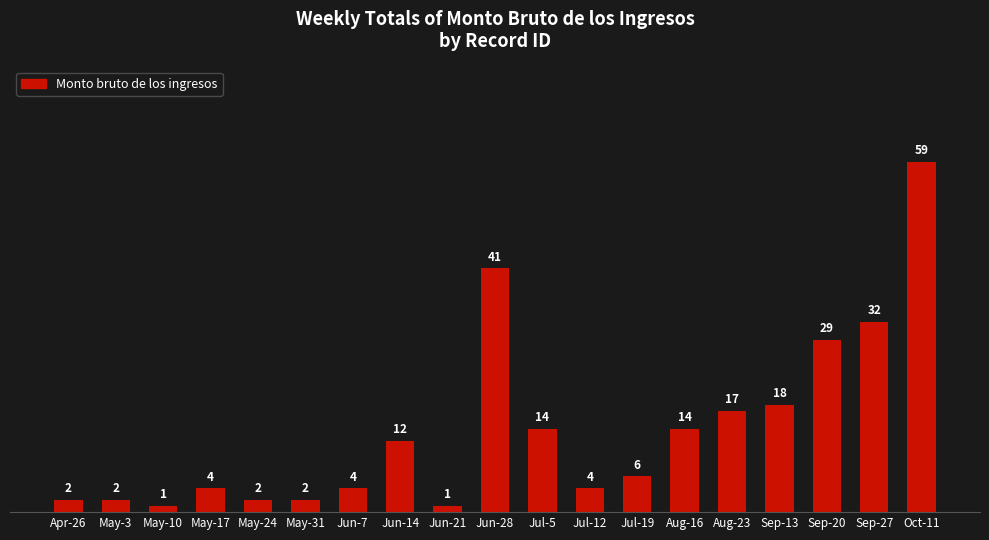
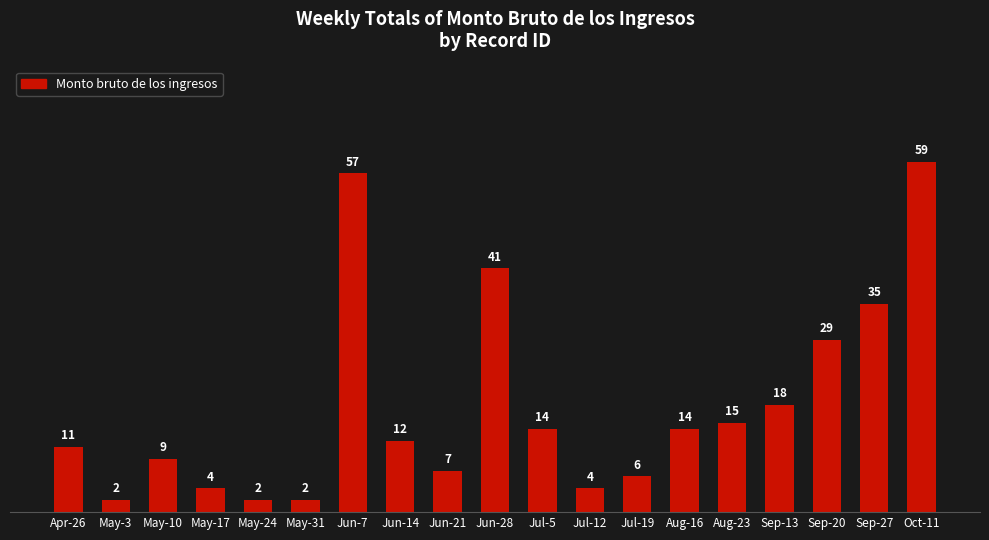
  {
-   "Apr-26": 2,
+   "Apr-26": 11,
    "May-3": 2,
-   "May-10": 1,
+   "May-10": 9,
    "May-17": 4,
    "May-24": 2,
    "May-31": 2,
-   "Jun-7": 4,
+   "Jun-7": 57,
    "Jun-14": 12,
-   "Jun-21": 1,
+   "Jun-21": 7,
    "Jun-28": 41,
    "Jul-5": 14,
    "Jul-12": 4,
    "Jul-19": 6,
    "Aug-16": 14,
-   "Aug-23": 17,
+   "Aug-23": 15,
    "Sep-13": 18,
    "Sep-20": 29,
-   "Sep-27": 32,
+   "Sep-27": 35,
    "Oct-11": 59
  }
